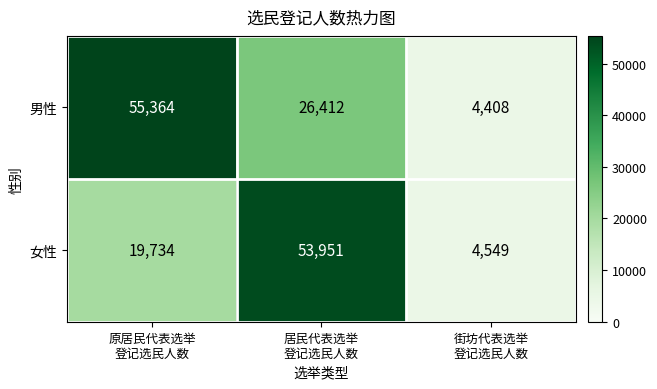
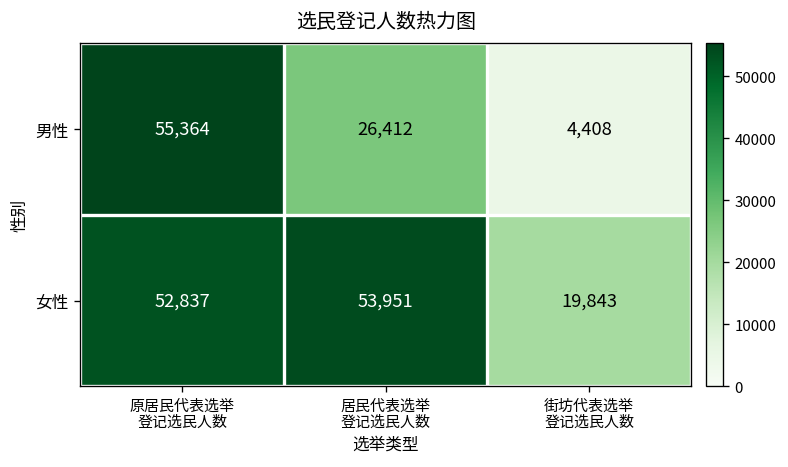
  {
    "男性": {
      "原居民代表选举 登记选民人数": "55,364",
      "居民代表选举 登记选民人数": "26,412",
      "街坊代表选举 登记选民人数": "4,408"
    },
    "女性": {
-     "原居民代表选举 登记选民人数": "19,734",
+     "原居民代表选举 登记选民人数": "52,837",
      "居民代表选举 登记选民人数": "53,951",
-     "街坊代表选举 登记选民人数": "4,549"
+     "街坊代表选举 登记选民人数": "19,843"
    }
  }
